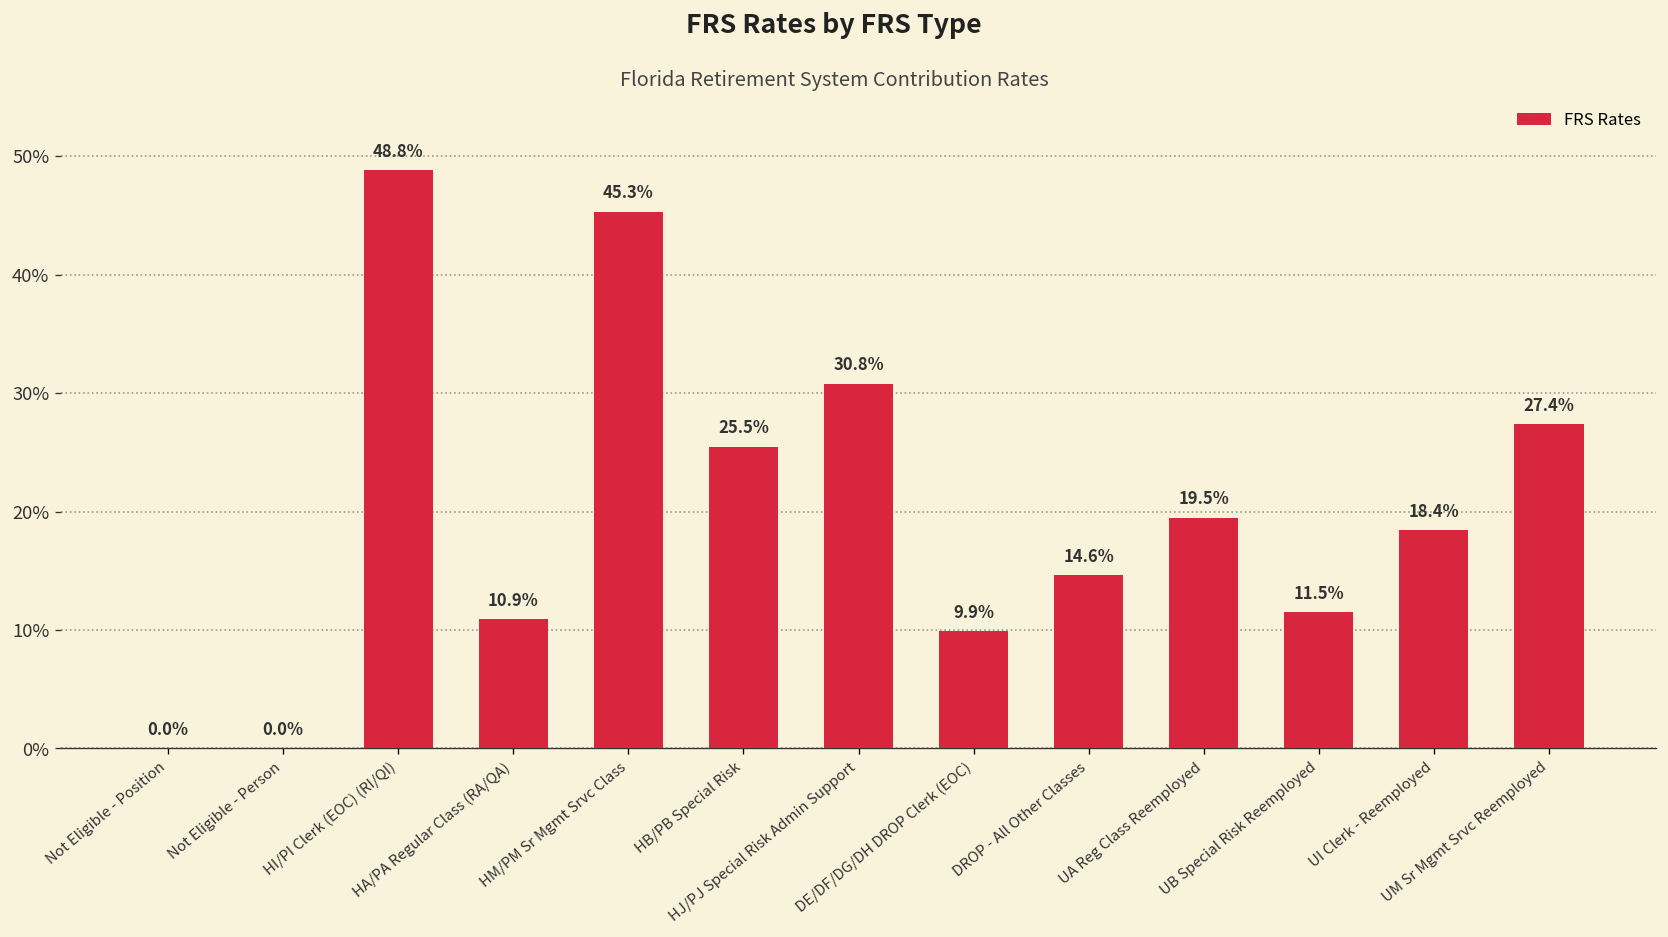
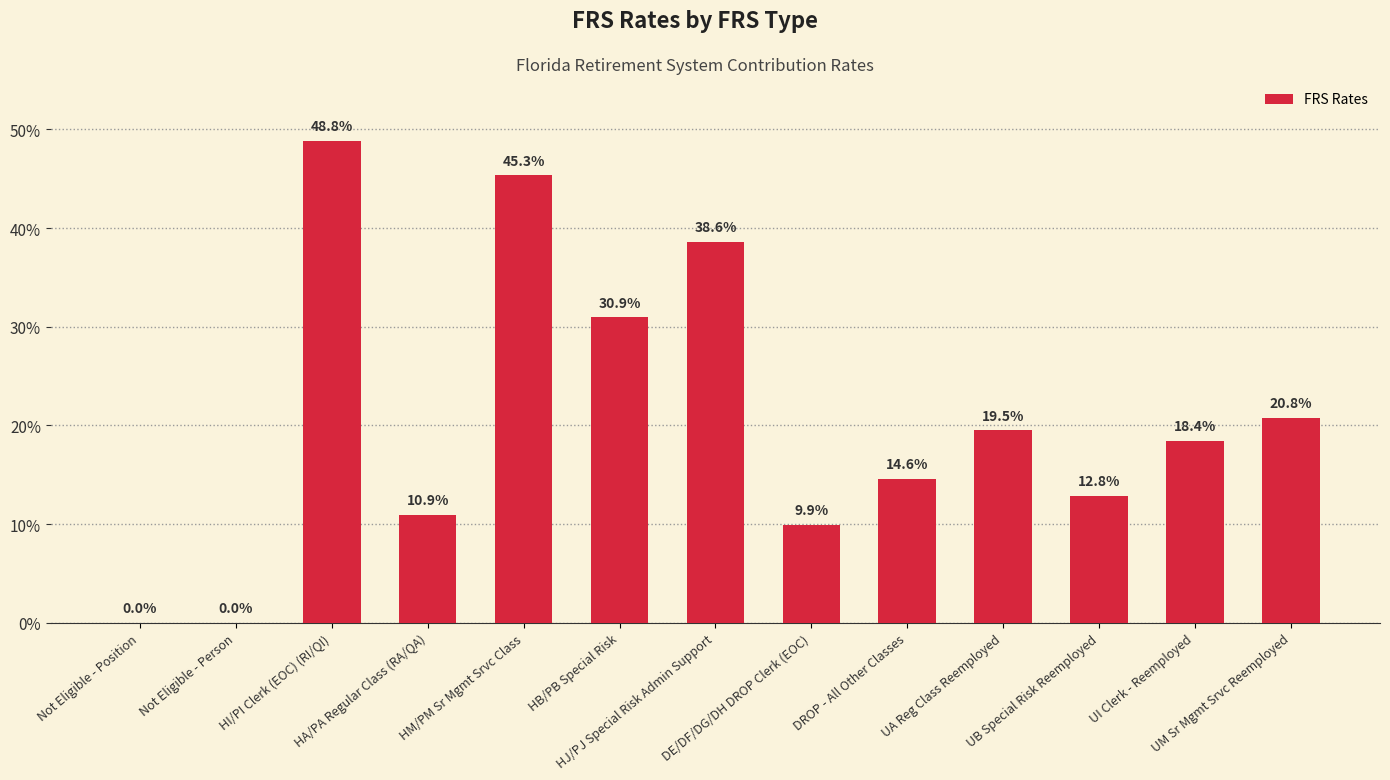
  {
    "Not Eligible - Position": "0.0%",
    "Not Eligible - Person": "0.0%",
    "HI/PI Clerk (EOC) (RI/QI)": "48.8%",
    "HA/PA Regular Class (RA/QA)": "10.9%",
    "HM/PM Sr Mgmt Srvc Class": "45.3%",
-   "HB/PB Special Risk": "25.5%",
-   "HJ/PJ Special Risk Admin Support": "30.8%",
+   "HB/PB Special Risk": "30.9%",
+   "HJ/PJ Special Risk Admin Support": "38.6%",
    "DE/DF/DG/DH DROP Clerk (EOC)": "9.9%",
    "DROP - All Other Classes": "14.6%",
    "UA Reg Class Reemployed": "19.5%",
-   "UB Special Risk Reemployed": "11.5%",
+   "UB Special Risk Reemployed": "12.8%",
    "UI Clerk - Reemployed": "18.4%",
-   "UM Sr Mgmt Srvc Reemployed": "27.4%"
+   "UM Sr Mgmt Srvc Reemployed": "20.8%"
  }
